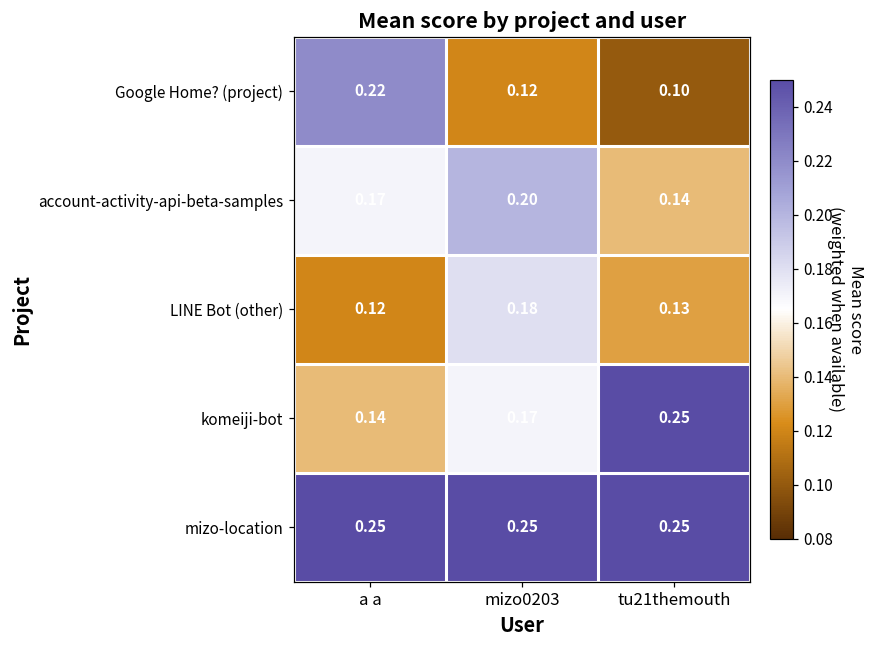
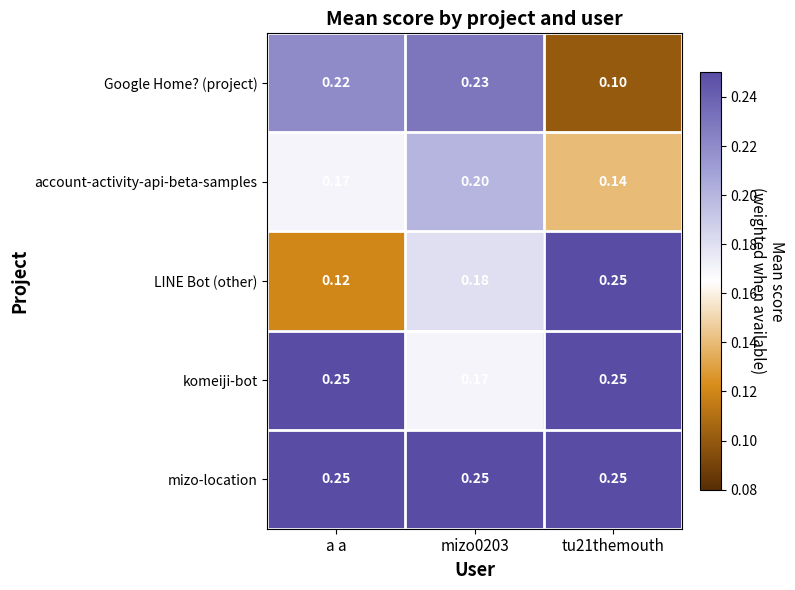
  {
    "Google Home? (project)": {
      "a a": 0.22,
-     "mizo0203": 0.12,
+     "mizo0203": 0.23,
      "tu21themouth": 0.10
    },
    "account-activity-api-beta-samples": {
      "mizo0203": 0.20,
      "tu21themouth": 0.14
    },
    "LINE Bot (other)": {
      "a a": 0.12,
-     "tu21themouth": 0.13
+     "tu21themouth": 0.25
    },
    "komeiji-bot": {
-     "a a": 0.14,
+     "a a": 0.25,
      "tu21themouth": 0.25
    },
    "mizo-location": {
      "a a": 0.25,
      "mizo0203": 0.25,
      "tu21themouth": 0.25
    }
  }
